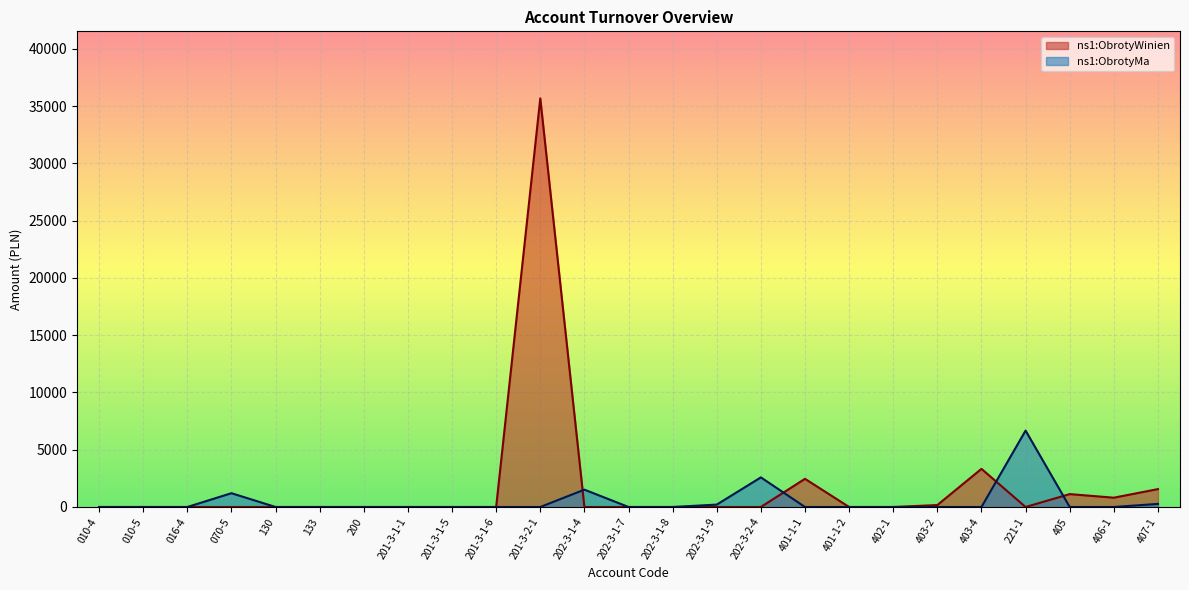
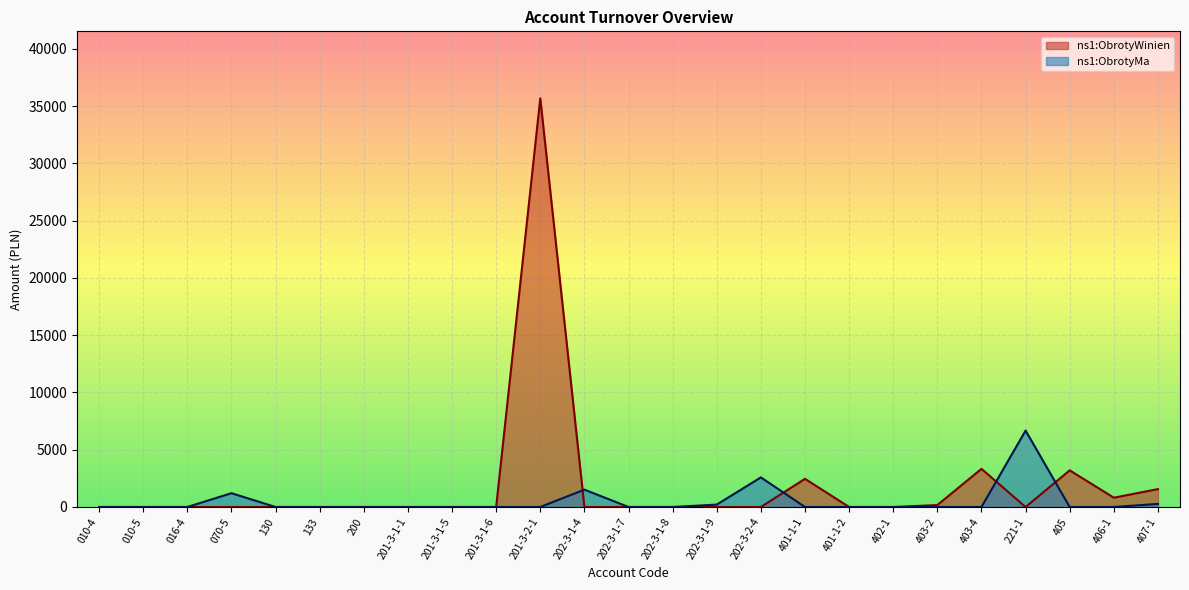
  {
    "ns1:ObrotyWinien": {
      "070-5": 0,
      "201-3-2-1": 35700,
      "202-3-1-4": 0,
      "202-3-2-4": 0,
      "401-1-1": 2500,
      "403-4": 3300,
      "221-1": 0,
-     "405": 1100,
+     "405": 3200,
      "406-1": 800,
      "407-1": 1600
    },
    "ns1:ObrotyMa": {
      "070-5": 1200,
      "201-3-2-1": 0,
      "202-3-1-4": 1500,
      "202-3-2-4": 2600,
      "401-1-1": 0,
      "403-4": 0,
      "221-1": 6700,
      "405": 0,
      "406-1": 0,
      "407-1": 300
    }
  }
